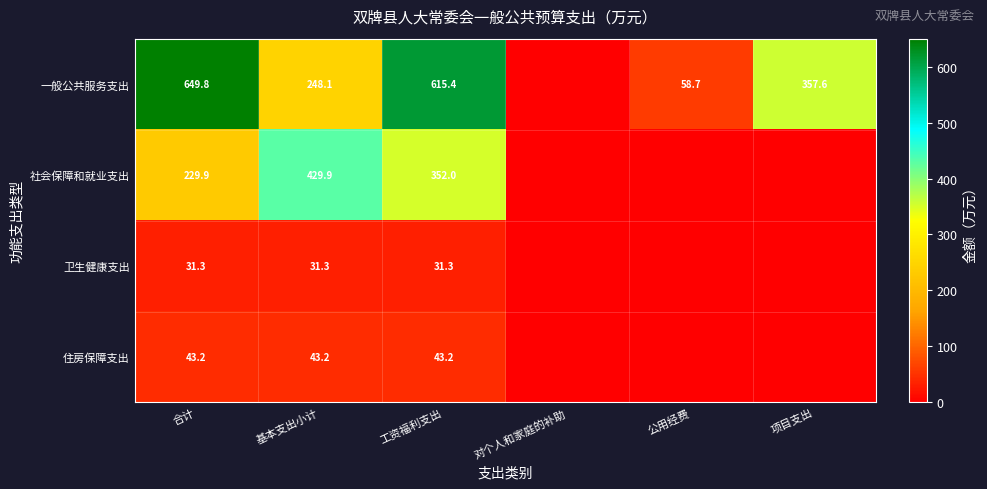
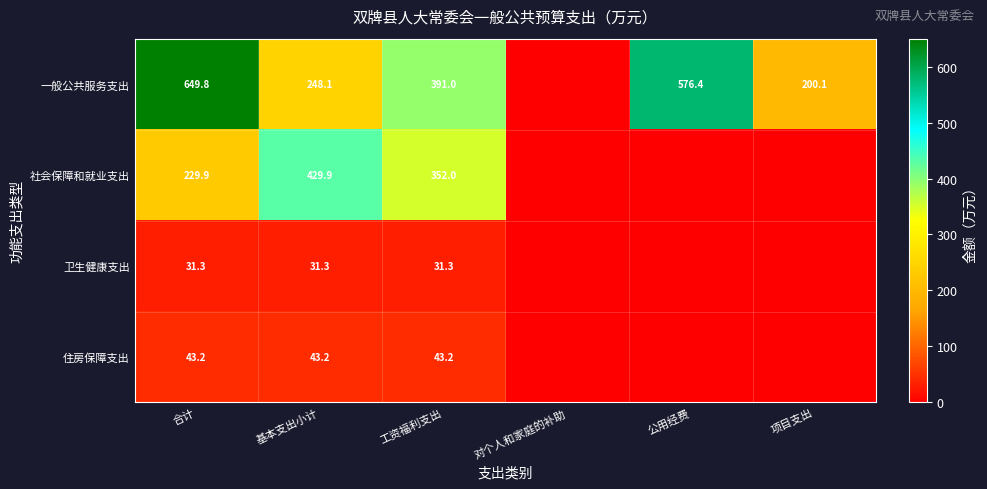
  {
    "一般公共服务支出": {
      "合计": 649.8,
      "基本支出小计": 248.1,
-     "工资福利支出": 615.4,
-     "公用经费": 58.7,
-     "项目支出": 357.6
+     "工资福利支出": 391.0,
+     "公用经费": 576.4,
+     "项目支出": 200.1
    },
    "社会保障和就业支出": {
      "合计": 229.9,
      "基本支出小计": 429.9,
      "工资福利支出": 352.0
    },
    "卫生健康支出": {
      "合计": 31.3,
      "基本支出小计": 31.3,
      "工资福利支出": 31.3
    },
    "住房保障支出": {
      "合计": 43.2,
      "基本支出小计": 43.2,
      "工资福利支出": 43.2
    }
  }
